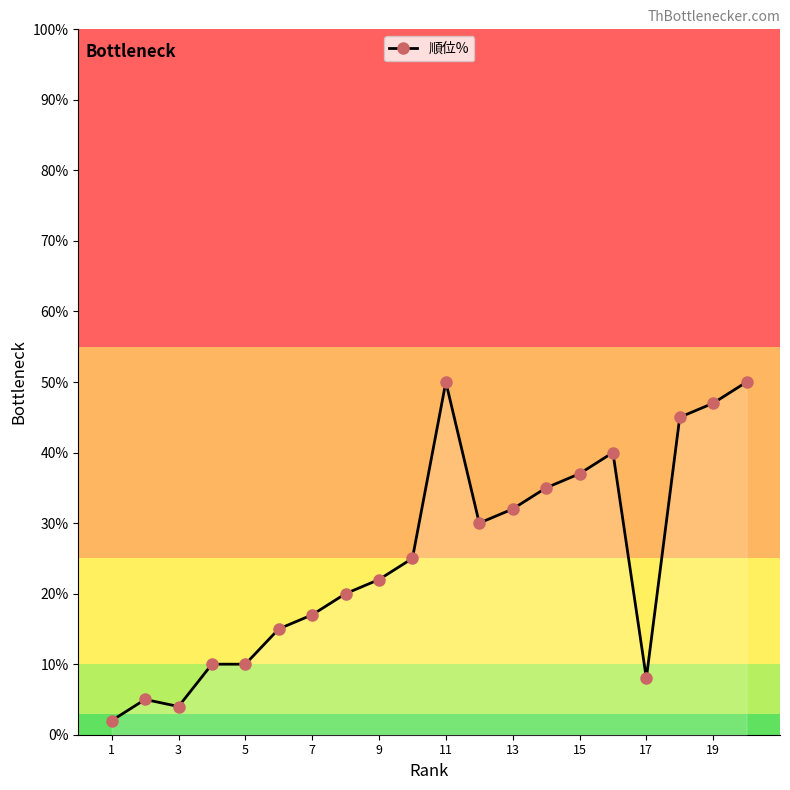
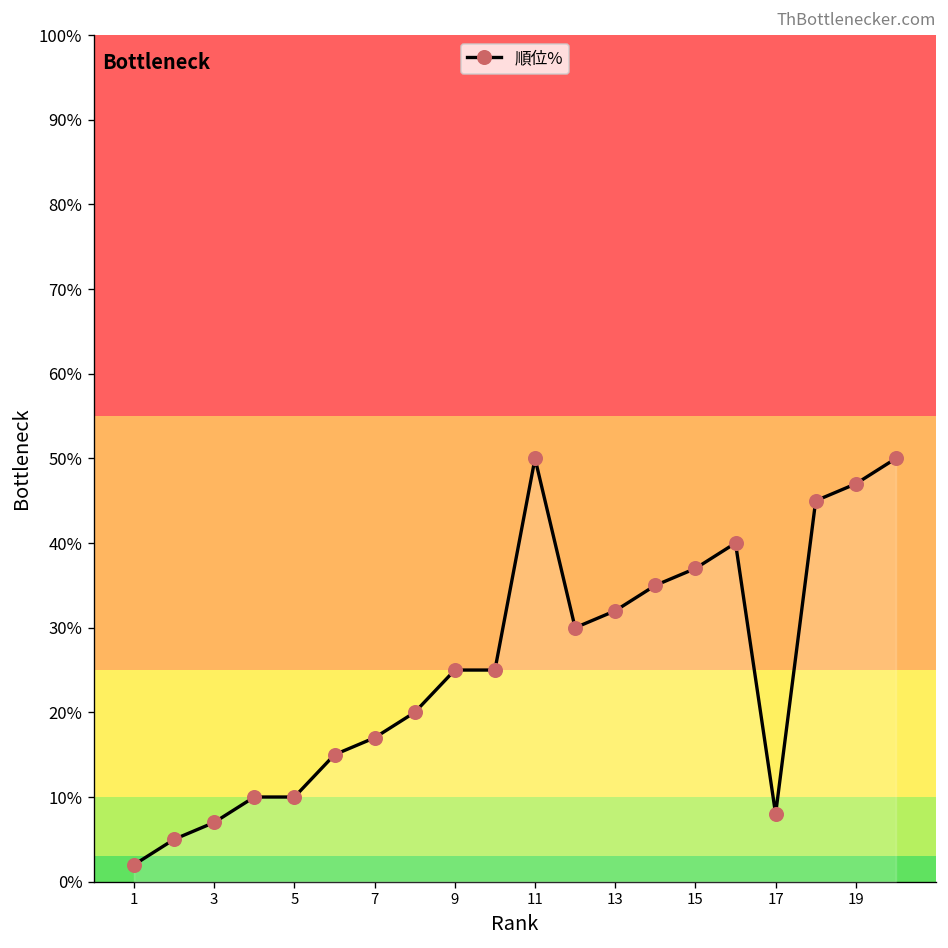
  {
    "1": "2%",
-   "3": "4%",
+   "3": "7%",
    "5": "10%",
    "7": "17%",
-   "9": "22%",
+   "9": "25%",
    "11": "50%",
    "13": "32%",
    "15": "37%",
    "17": "8%",
    "19": "47%"
  }
